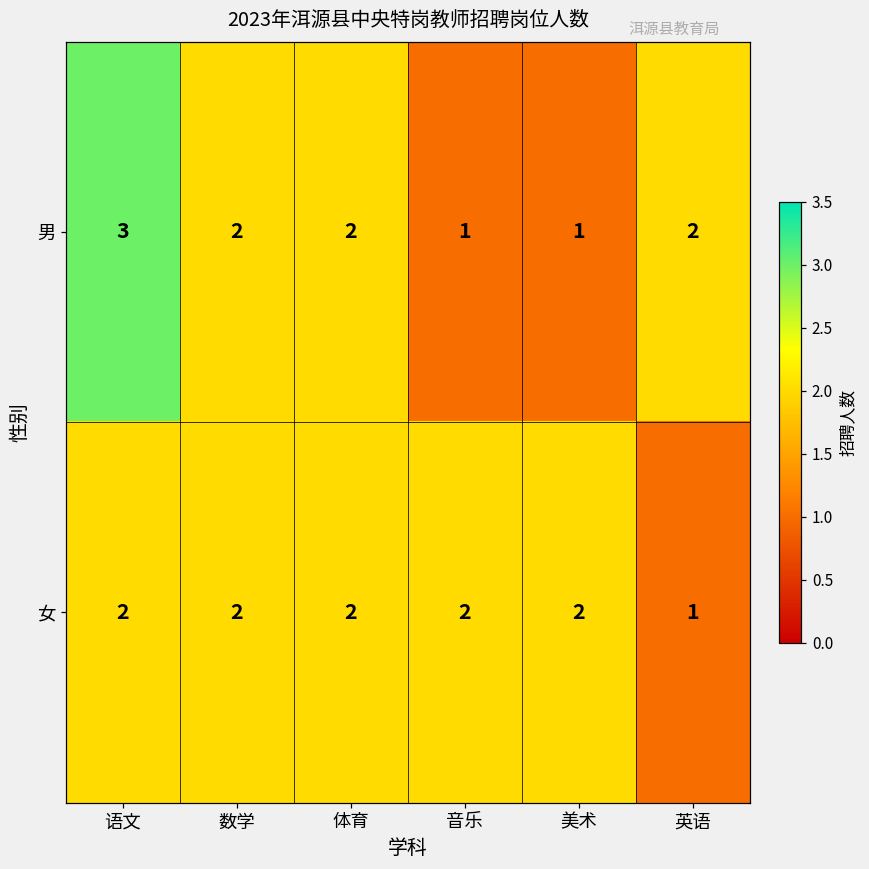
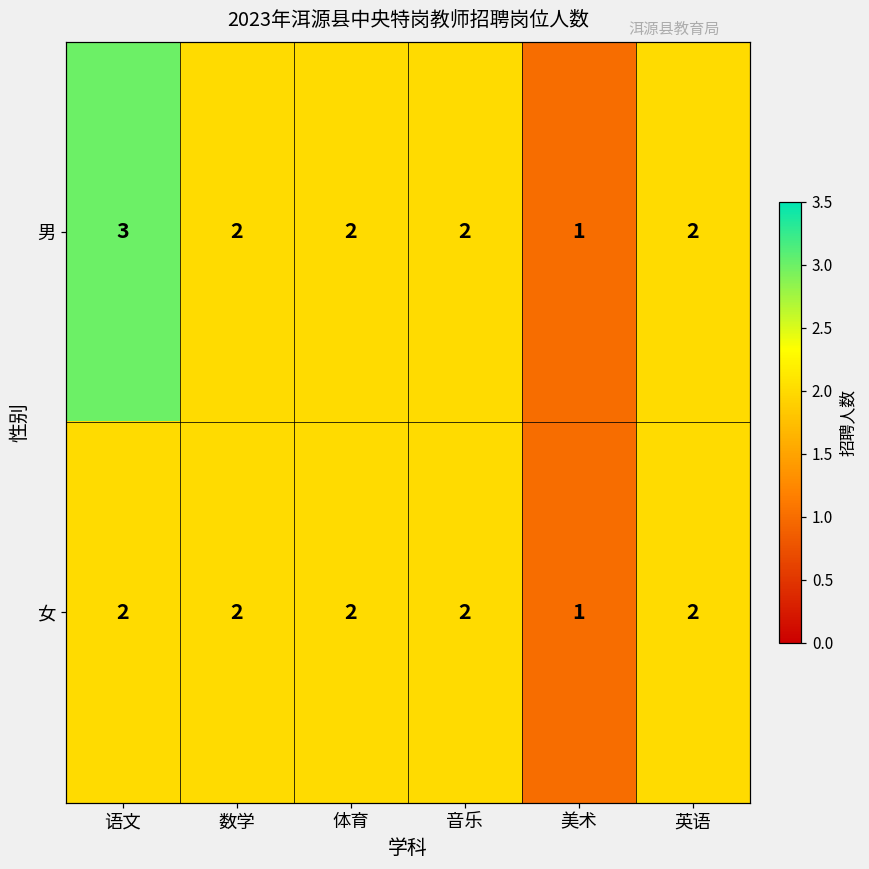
  {
    "男": {
      "语文": 3,
      "数学": 2,
      "体育": 2,
-     "音乐": 1,
+     "音乐": 2,
      "美术": 1,
      "英语": 2
    },
    "女": {
      "语文": 2,
      "数学": 2,
      "体育": 2,
      "音乐": 2,
-     "美术": 2,
-     "英语": 1
+     "美术": 1,
+     "英语": 2
    }
  }
